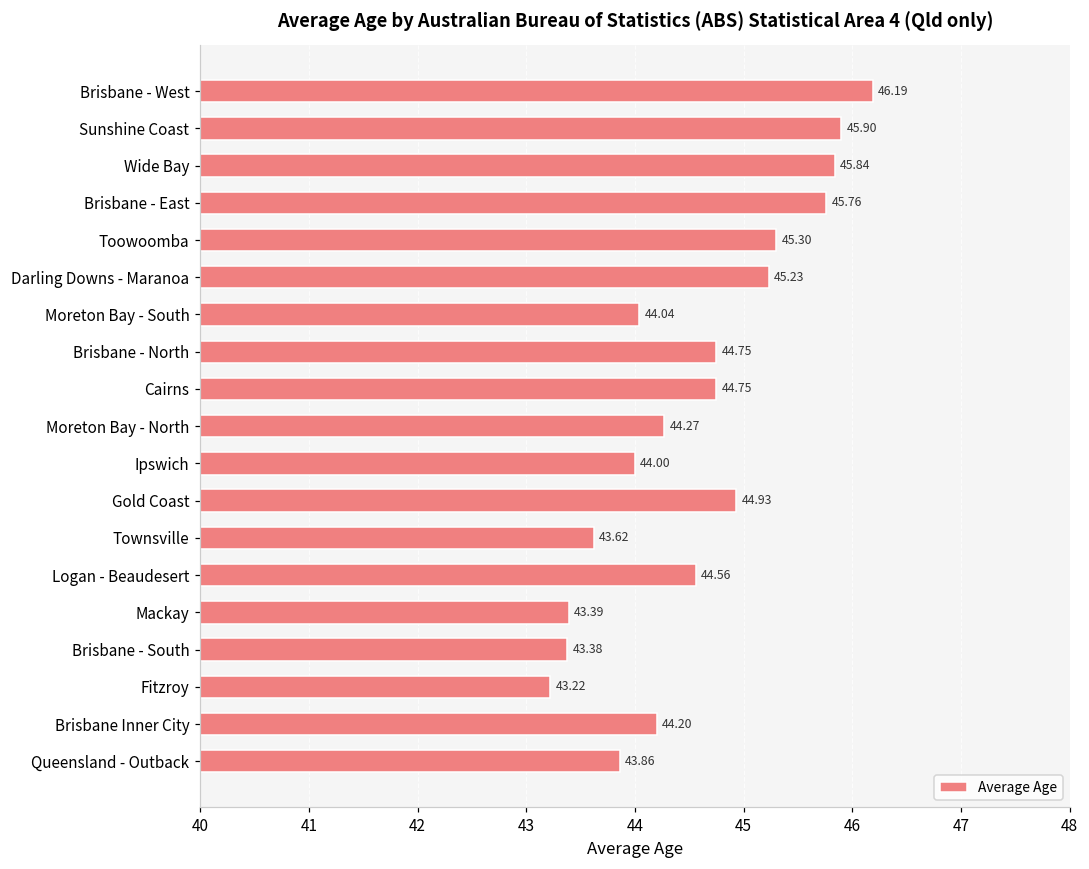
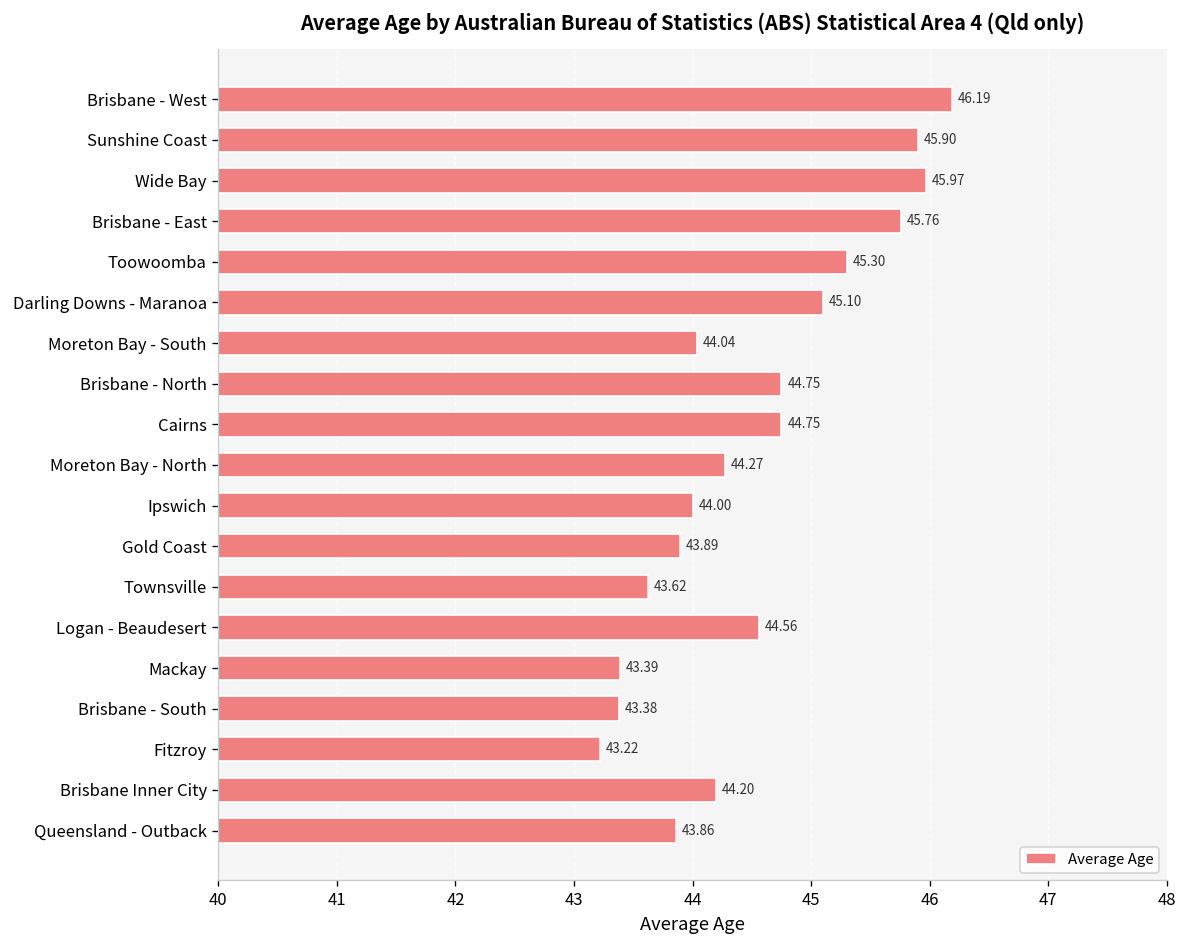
  {
    "Brisbane - West": 46.19,
    "Sunshine Coast": 45.90,
-   "Wide Bay": 45.84,
+   "Wide Bay": 45.97,
    "Brisbane - East": 45.76,
    "Toowoomba": 45.30,
-   "Darling Downs - Maranoa": 45.23,
+   "Darling Downs - Maranoa": 45.10,
    "Moreton Bay - South": 44.04,
    "Brisbane - North": 44.75,
    "Cairns": 44.75,
    "Moreton Bay - North": 44.27,
    "Ipswich": 44.00,
-   "Gold Coast": 44.93,
+   "Gold Coast": 43.89,
    "Townsville": 43.62,
    "Logan - Beaudesert": 44.56,
    "Mackay": 43.39,
    "Brisbane - South": 43.38,
    "Fitzroy": 43.22,
    "Brisbane Inner City": 44.20,
    "Queensland - Outback": 43.86
  }
